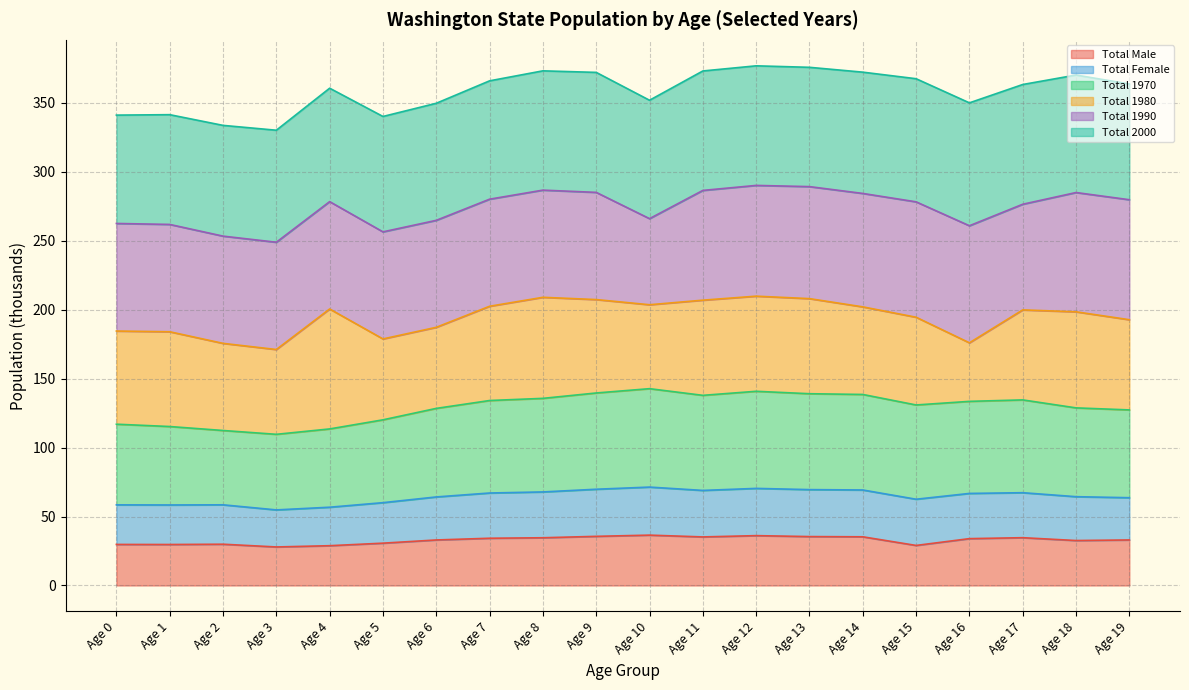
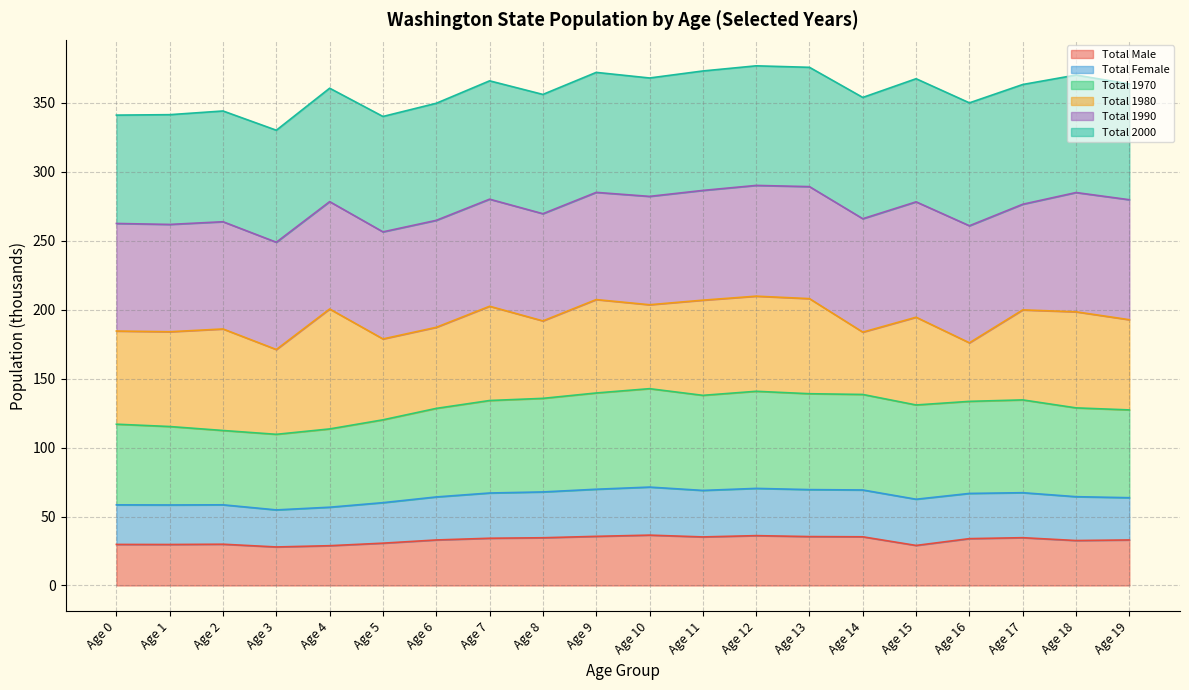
  {
    "Total Male": {
      "Age 0": 30,
      "Age 1": 30,
      "Age 2": 30,
      "Age 3": 28,
      "Age 4": 29,
      "Age 5": 31,
      "Age 6": 33,
      "Age 7": 34,
      "Age 8": 35,
      "Age 9": 36,
      "Age 10": 37,
      "Age 11": 35,
      "Age 12": 36,
      "Age 13": 35,
      "Age 14": 35,
      "Age 15": 29,
      "Age 16": 34,
      "Age 17": 35,
      "Age 18": 33,
      "Age 19": 33
    },
    "Total 1980": {
      "Age 0": 68,
      "Age 1": 69,
-     "Age 2": 63,
+     "Age 2": 74,
      "Age 3": 61,
      "Age 4": 87,
      "Age 5": 59,
      "Age 6": 59,
      "Age 7": 68,
-     "Age 8": 73,
+     "Age 8": 56,
      "Age 9": 68,
      "Age 10": 61,
      "Age 11": 69,
      "Age 12": 69,
      "Age 13": 69,
-     "Age 14": 64,
+     "Age 14": 45,
      "Age 15": 64,
      "Age 16": 42,
      "Age 17": 65,
      "Age 18": 70,
      "Age 19": 65
    },
    "Total 1990": {
      "Age 0": 78,
      "Age 1": 78,
      "Age 2": 78,
      "Age 3": 78,
      "Age 4": 78,
      "Age 5": 78,
      "Age 6": 78,
      "Age 7": 78,
      "Age 8": 78,
      "Age 9": 78,
-     "Age 10": 62,
+     "Age 10": 79,
      "Age 11": 80,
      "Age 12": 80,
      "Age 13": 81,
      "Age 14": 82,
      "Age 15": 84,
      "Age 16": 85,
      "Age 17": 77,
      "Age 18": 87,
      "Age 19": 87
    }
  }
